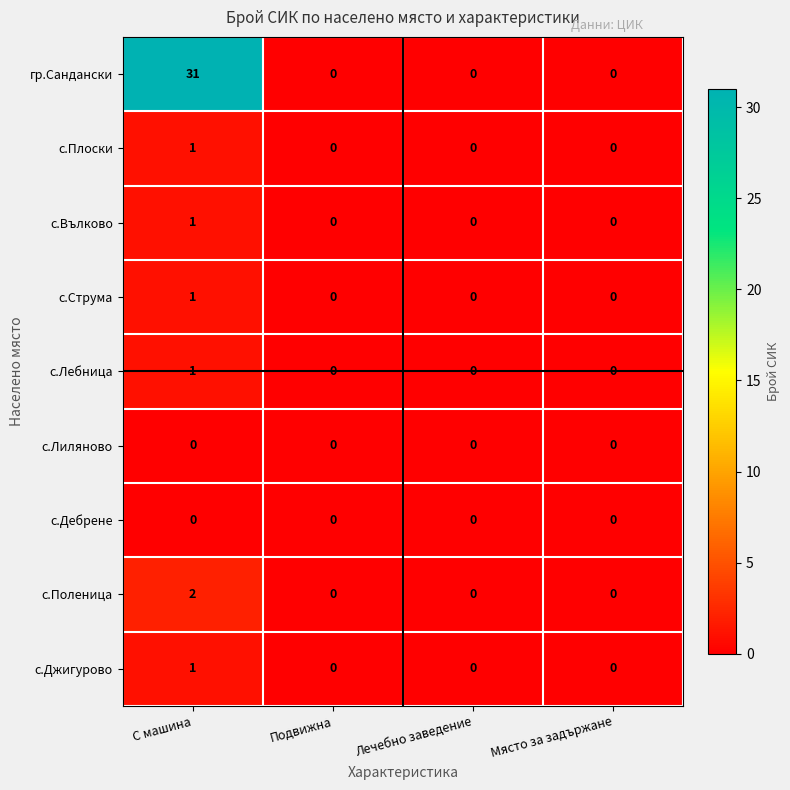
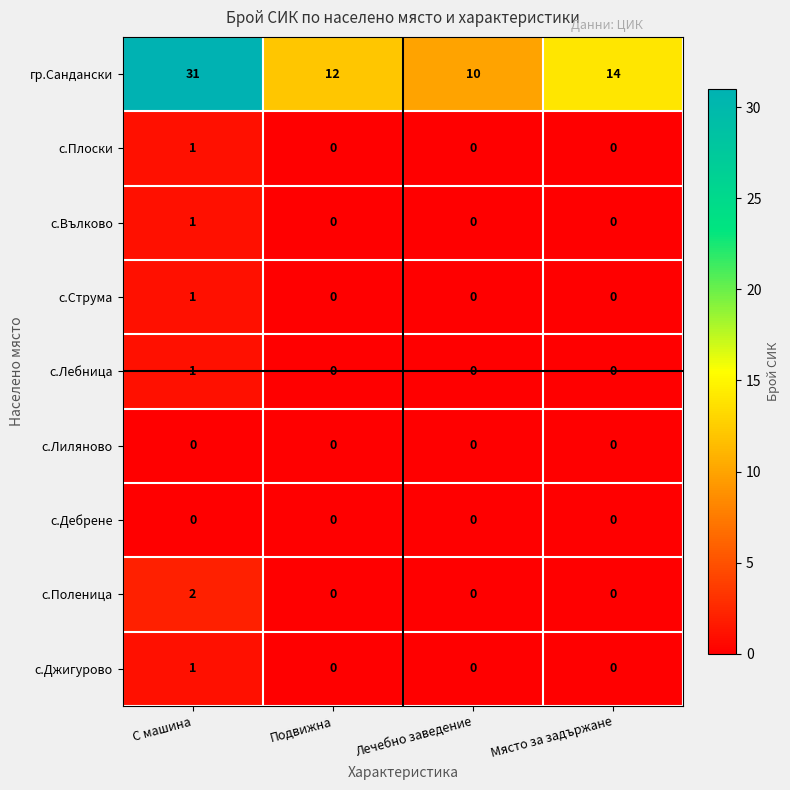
  {
    "гр.Сандански": {
      "С машина": 31,
-     "Подвижна": 0,
-     "Лечебно заведение": 0,
-     "Място за задържане": 0
+     "Подвижна": 12,
+     "Лечебно заведение": 10,
+     "Място за задържане": 14
    },
    "с.Плоски": {
      "С машина": 1,
      "Подвижна": 0,
      "Лечебно заведение": 0,
      "Място за задържане": 0
    },
    "с.Вълково": {
      "С машина": 1,
      "Подвижна": 0,
      "Лечебно заведение": 0,
      "Място за задържане": 0
    },
    "с.Струма": {
      "С машина": 1,
      "Подвижна": 0,
      "Лечебно заведение": 0,
      "Място за задържане": 0
    },
    "с.Лебница": {
      "С машина": 1,
      "Подвижна": 0,
      "Лечебно заведение": 0,
      "Място за задържане": 0
    },
    "с.Лиляново": {
      "С машина": 0,
      "Подвижна": 0,
      "Лечебно заведение": 0,
      "Място за задържане": 0
    },
    "с.Дебрене": {
      "С машина": 0,
      "Подвижна": 0,
      "Лечебно заведение": 0,
      "Място за задържане": 0
    },
    "с.Поленица": {
      "С машина": 2,
      "Подвижна": 0,
      "Лечебно заведение": 0,
      "Място за задържане": 0
    },
    "с.Джигурово": {
      "С машина": 1,
      "Подвижна": 0,
      "Лечебно заведение": 0,
      "Място за задържане": 0
    }
  }
